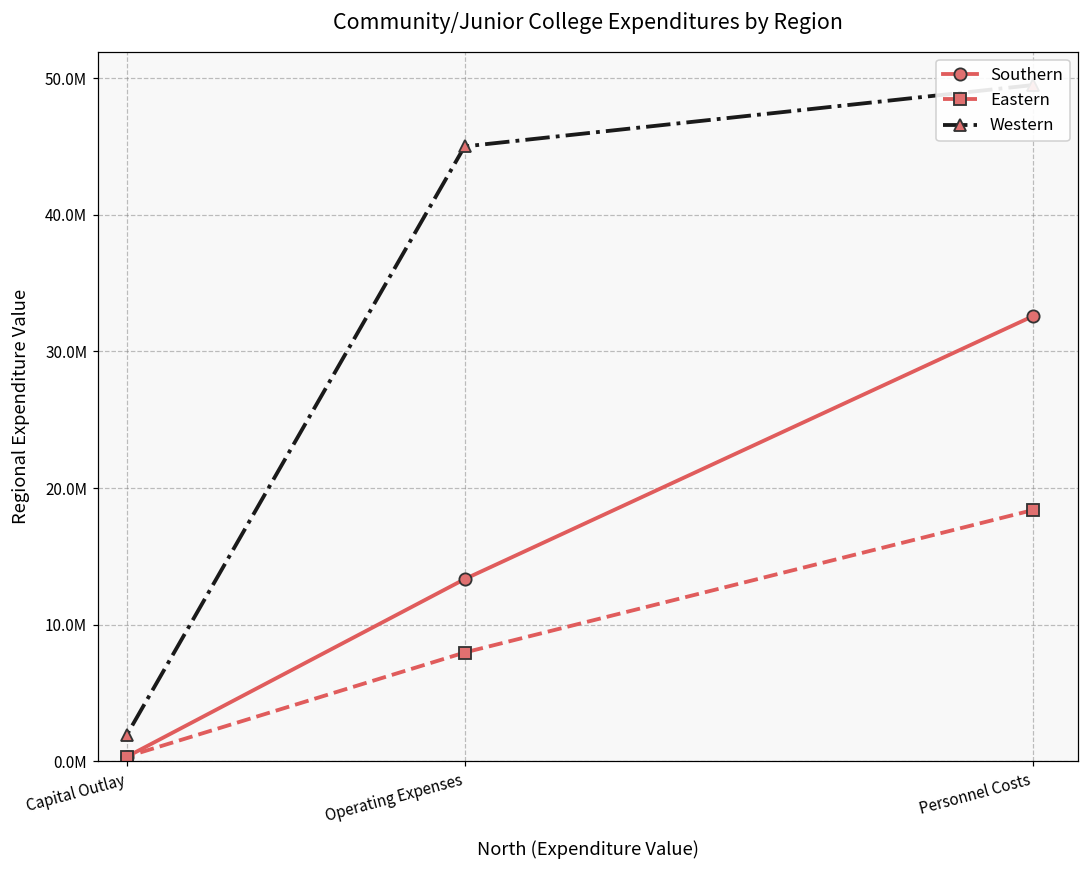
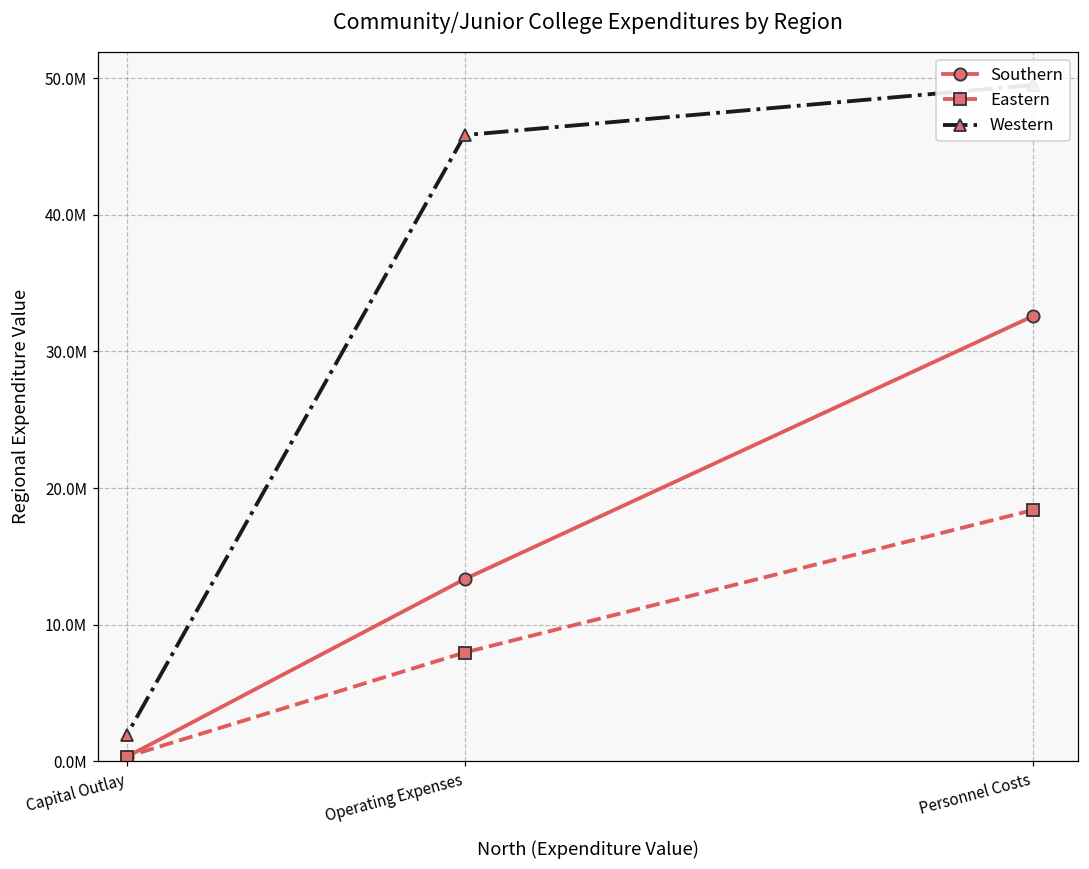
  {
    "Western": {
      "Capital Outlay": 2000000,
-     "Operating Expenses": 45000000
+     "Operating Expenses": 45800000
    }
  }
